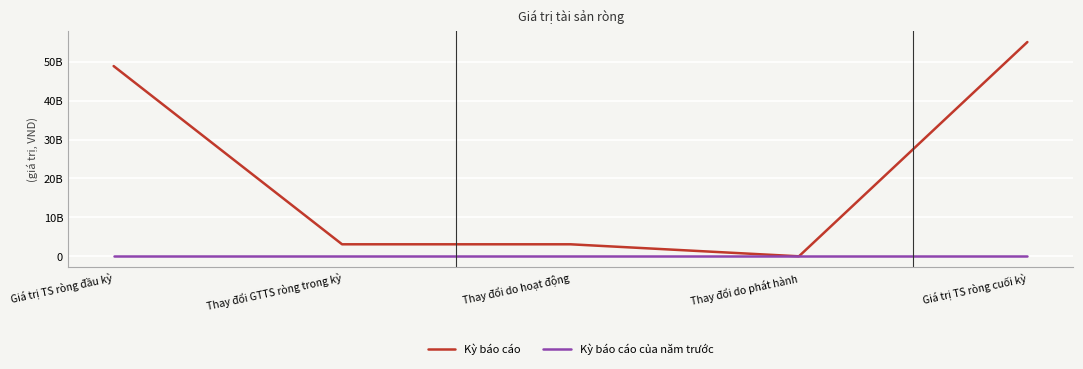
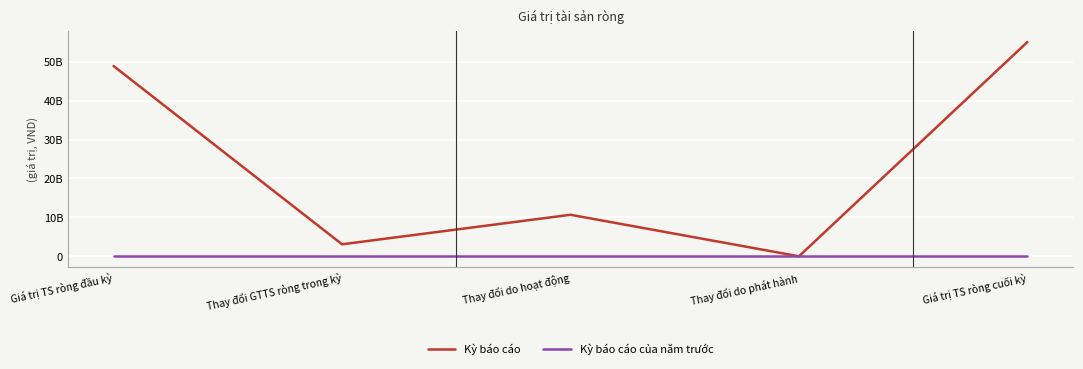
  {
    "Kỳ báo cáo": {
      "Giá trị TS ròng đầu kỳ": 49000000000,
      "Thay đổi GTTS ròng trong kỳ": 3000000000,
-     "Thay đổi do hoạt động": 3000000000,
+     "Thay đổi do hoạt động": 11000000000,
      "Giá trị TS ròng cuối kỳ": 55000000000
    },
    "Kỳ báo cáo của năm trước": {
      "Giá trị TS ròng đầu kỳ": 0,
      "Thay đổi GTTS ròng trong kỳ": 0,
      "Thay đổi do hoạt động": 0,
      "Giá trị TS ròng cuối kỳ": 0
    }
  }
